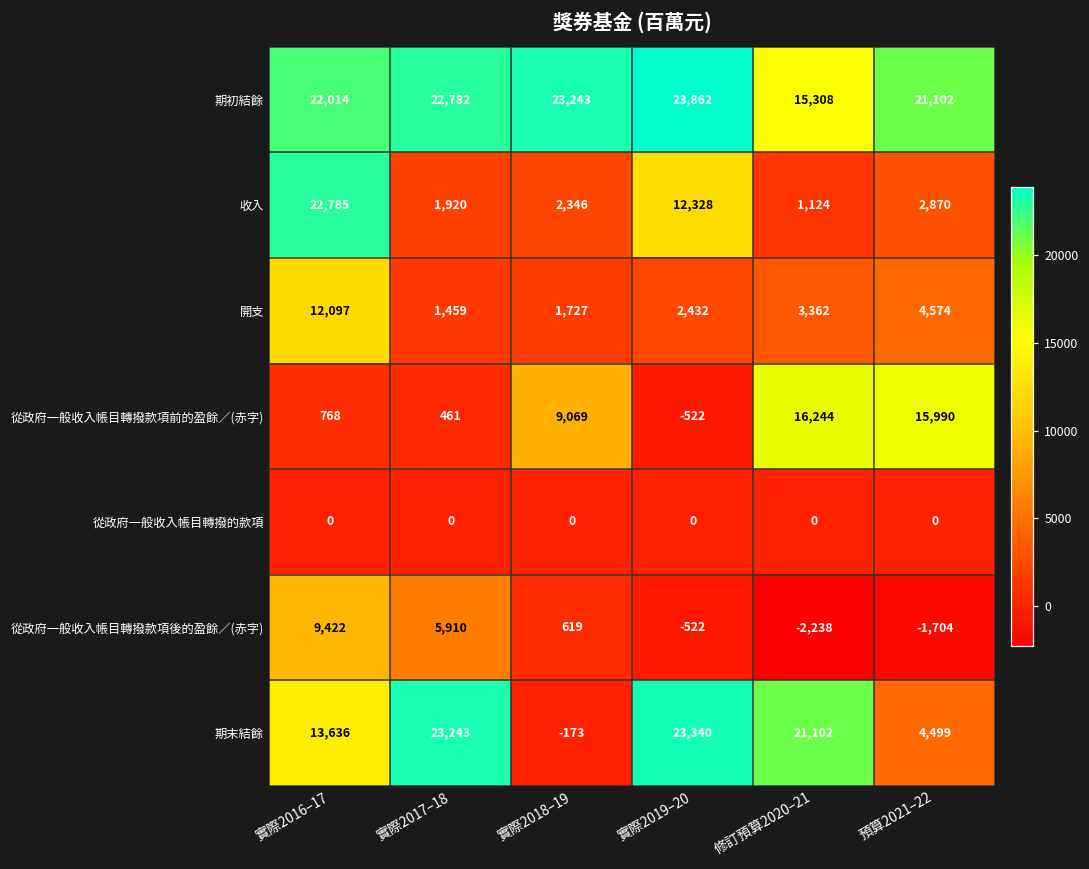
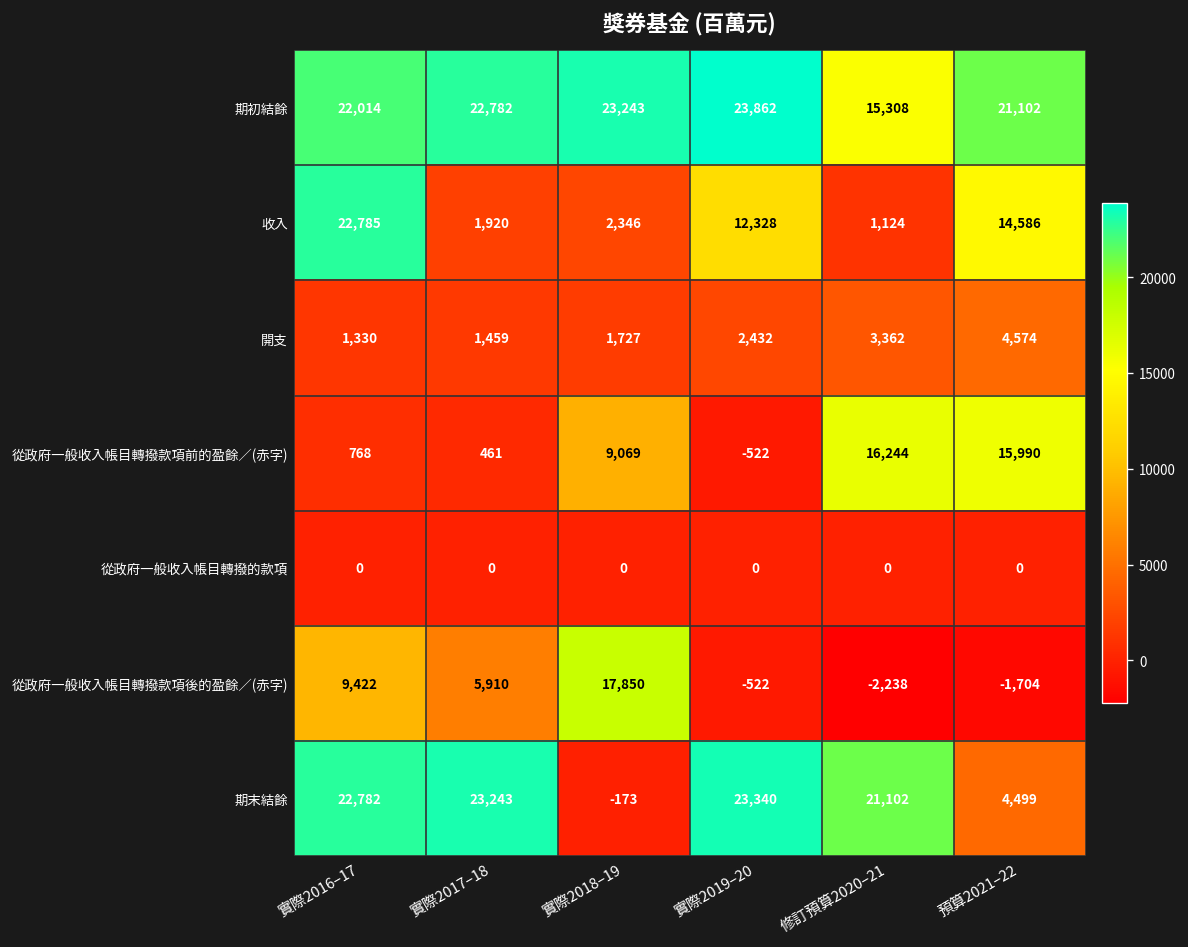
  {
    "期初結餘": {
      "實際2016–17": "22,014",
      "實際2017–18": "22,782",
      "實際2018–19": "23,243",
      "實際2019–20": "23,862",
      "修訂預算2020–21": "15,308",
      "預算2021–22": "21,102"
    },
    "收入": {
      "實際2016–17": "22,785",
      "實際2017–18": "1,920",
      "實際2018–19": "2,346",
      "實際2019–20": "12,328",
      "修訂預算2020–21": "1,124",
-     "預算2021–22": "2,870"
+     "預算2021–22": "14,586"
    },
    "開支": {
-     "實際2016–17": "12,097",
+     "實際2016–17": "1,330",
      "實際2017–18": "1,459",
      "實際2018–19": "1,727",
      "實際2019–20": "2,432",
      "修訂預算2020–21": "3,362",
      "預算2021–22": "4,574"
    },
    "從政府一般收入帳目轉撥款項前的盈餘／(赤字)": {
      "實際2016–17": "768",
      "實際2017–18": "461",
      "實際2018–19": "9,069",
      "實際2019–20": "-522",
      "修訂預算2020–21": "16,244",
      "預算2021–22": "15,990"
    },
    "從政府一般收入帳目轉撥的款項": {
      "實際2016–17": "0",
      "實際2017–18": "0",
      "實際2018–19": "0",
      "實際2019–20": "0",
      "修訂預算2020–21": "0",
      "預算2021–22": "0"
    },
    "從政府一般收入帳目轉撥款項後的盈餘／(赤字)": {
      "實際2016–17": "9,422",
      "實際2017–18": "5,910",
-     "實際2018–19": "619",
+     "實際2018–19": "17,850",
      "實際2019–20": "-522",
      "修訂預算2020–21": "-2,238",
      "預算2021–22": "-1,704"
    },
    "期末結餘": {
-     "實際2016–17": "13,636",
+     "實際2016–17": "22,782",
      "實際2017–18": "23,243",
      "實際2018–19": "-173",
      "實際2019–20": "23,340",
      "修訂預算2020–21": "21,102",
      "預算2021–22": "4,499"
    }
  }
